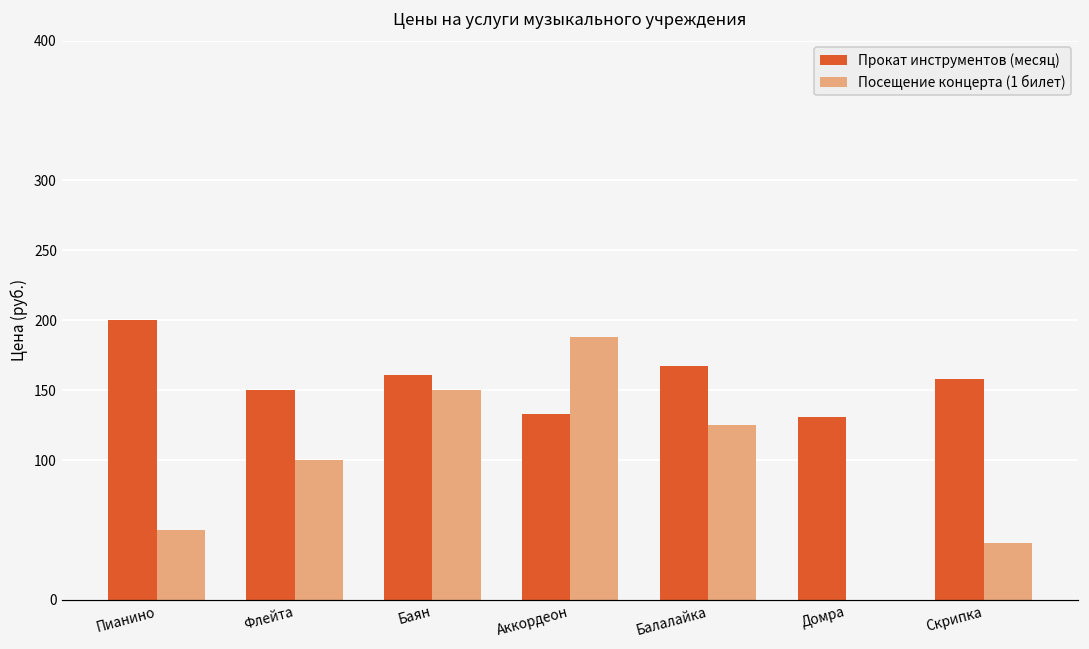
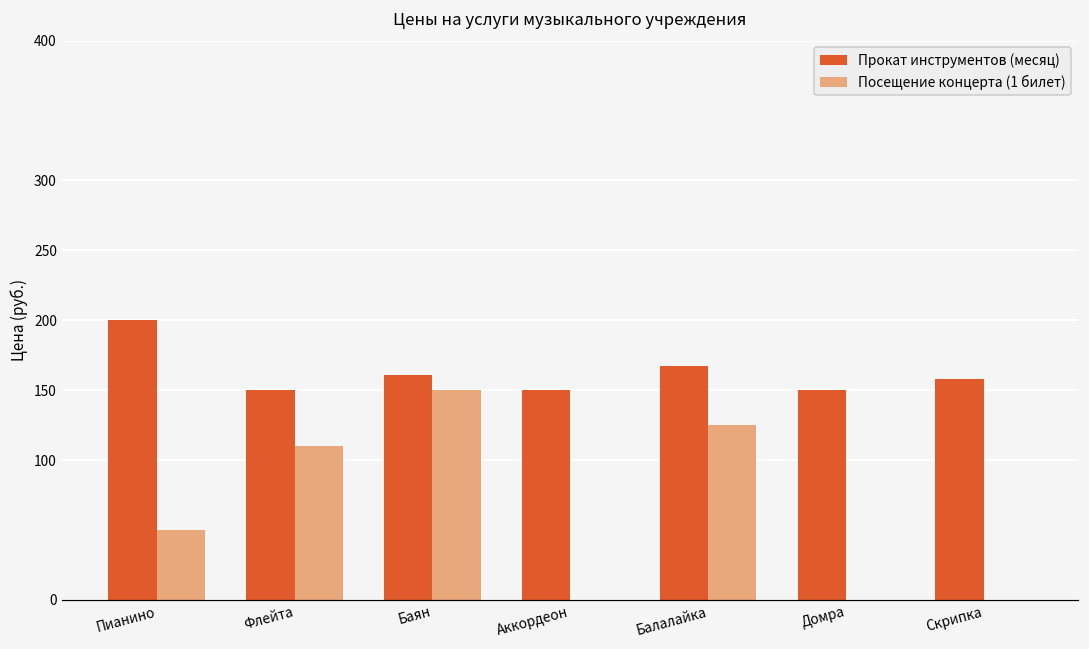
  {
    "Прокат инструментов (месяц)": {
      "Пианино": 200,
      "Флейта": 150,
      "Баян": 161,
-     "Аккордеон": 133,
+     "Аккордеон": 150,
      "Балалайка": 167,
-     "Домра": 131,
+     "Домра": 150,
      "Скрипка": 158
    },
    "Посещение концерта (1 билет)": {
      "Пианино": 50,
-     "Флейта": 100,
+     "Флейта": 110,
      "Баян": 150,
-     "Аккордеон": 188,
+     "Аккордеон": 0,
      "Балалайка": 125,
      "Домра": 0,
-     "Скрипка": 41
+     "Скрипка": 0
    }
  }
